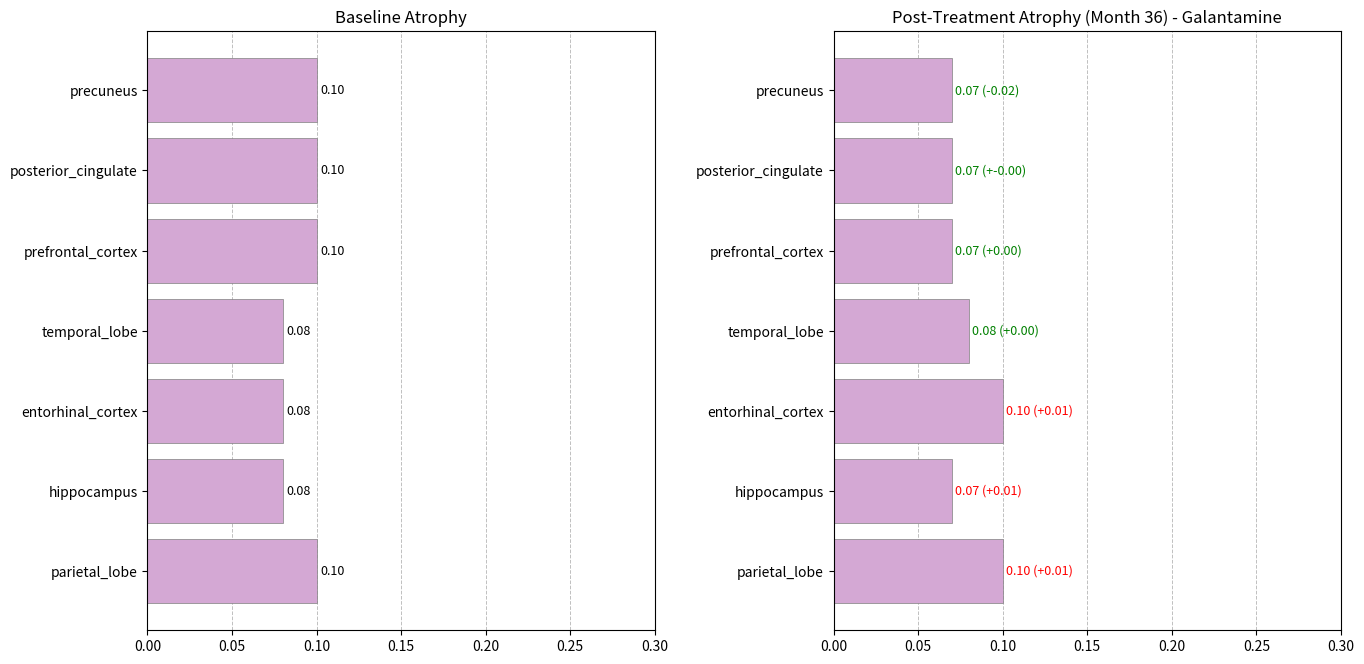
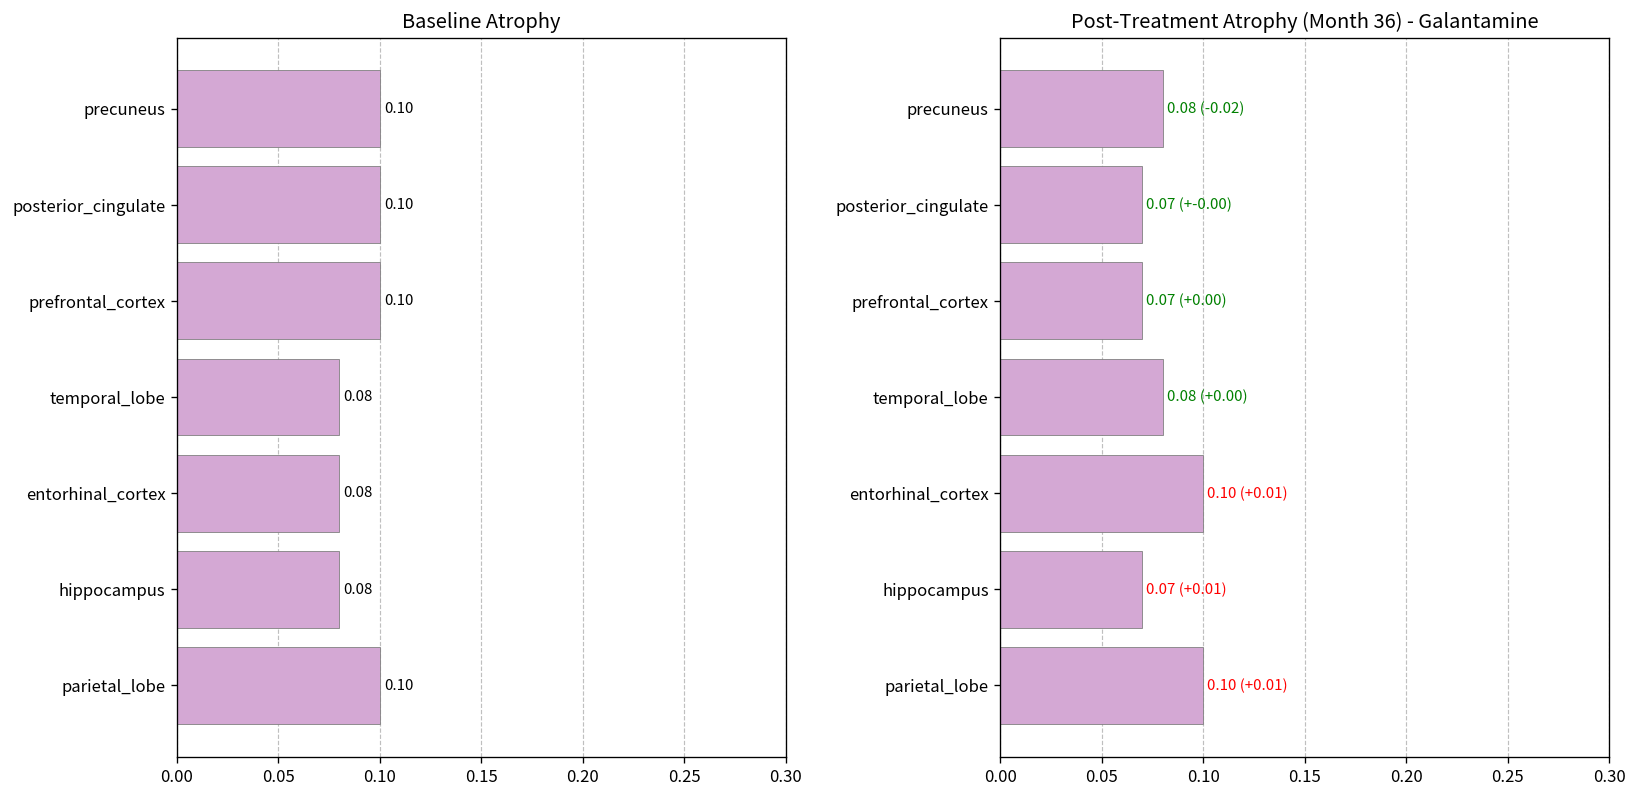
  {
    "Baseline Atrophy": {
      "precuneus": 0.10,
      "posterior_cingulate": 0.10,
      "prefrontal_cortex": 0.10,
      "temporal_lobe": 0.08,
      "entorhinal_cortex": 0.08,
      "hippocampus": 0.08,
      "parietal_lobe": 0.10
    },
    "Post-Treatment Atrophy (Month 36) - Galantamine": {
-     "precuneus": 0.07,
+     "precuneus": 0.08,
      "posterior_cingulate": 0.07,
      "prefrontal_cortex": 0.07,
      "temporal_lobe": 0.08,
      "entorhinal_cortex": 0.10,
      "hippocampus": 0.07,
      "parietal_lobe": 0.10
    }
  }
